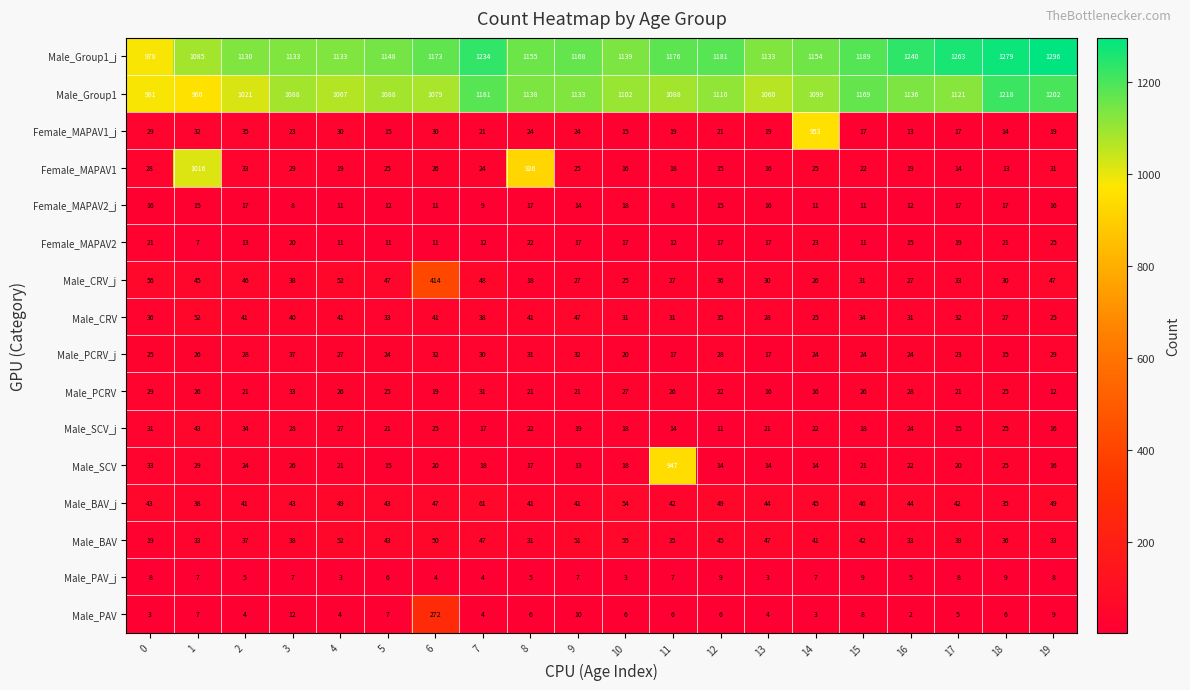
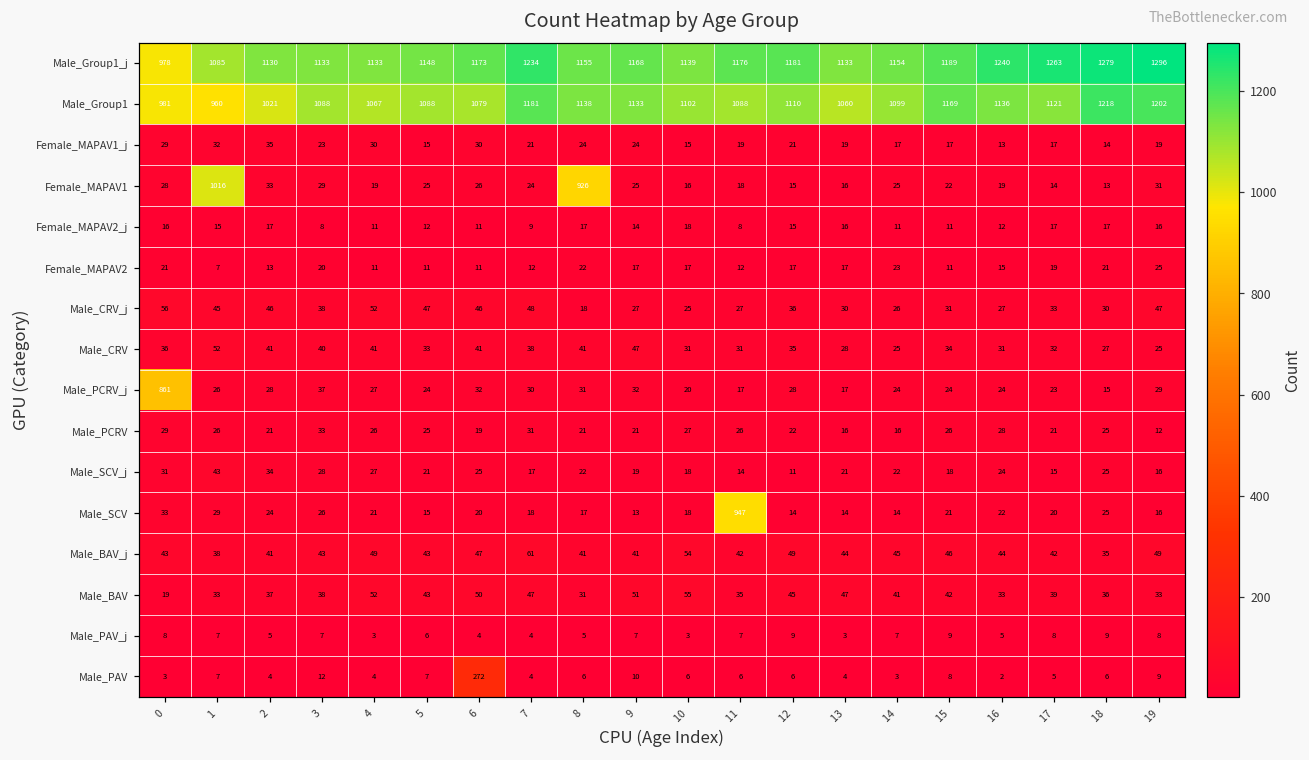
  {
    "Female_MAPAV1_j": {
      "0": 29,
      "1": 32,
      "2": 35,
      "3": 23,
      "4": 30,
      "5": 15,
      "6": 30,
      "7": 21,
      "8": 24,
      "9": 24,
      "10": 15,
      "11": 19,
      "12": 21,
      "13": 19,
-     "14": 953,
+     "14": 17,
      "15": 17,
      "16": 13,
      "17": 17,
      "18": 14,
      "19": 19
    },
    "Male_CRV_j": {
      "0": 56,
      "1": 45,
      "2": 46,
      "3": 38,
      "4": 52,
      "5": 47,
-     "6": 414,
+     "6": 46,
      "7": 48,
      "8": 18,
      "9": 27,
      "10": 25,
      "11": 27,
      "12": 36,
      "13": 30,
      "14": 26,
      "15": 31,
      "16": 27,
      "17": 33,
      "18": 30,
      "19": 47
    },
    "Male_PCRV_j": {
-     "0": 25,
+     "0": 861,
      "1": 26,
      "2": 28,
      "3": 37,
      "4": 27,
      "5": 24,
      "6": 32,
      "7": 30,
      "8": 31,
      "9": 32,
      "10": 20,
      "11": 17,
      "12": 28,
      "13": 17,
      "14": 24,
      "15": 24,
      "16": 24,
      "17": 23,
      "18": 15,
      "19": 29
    }
  }
